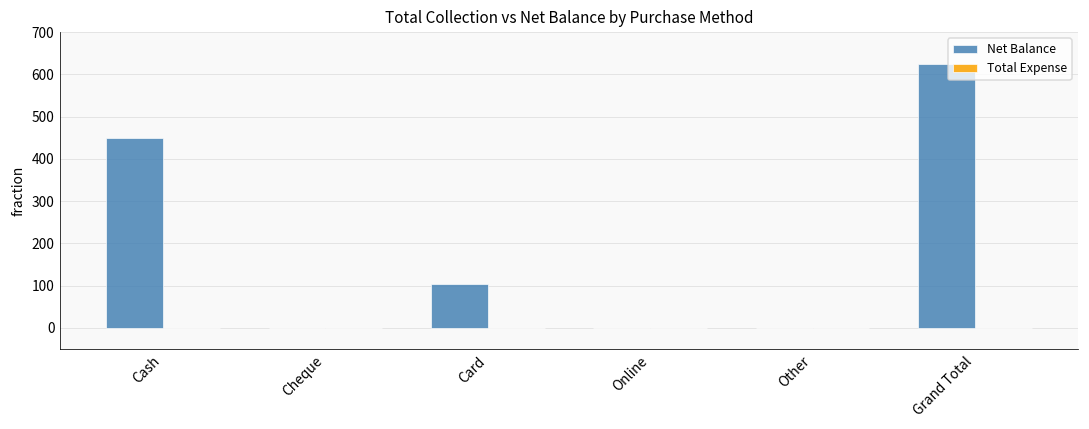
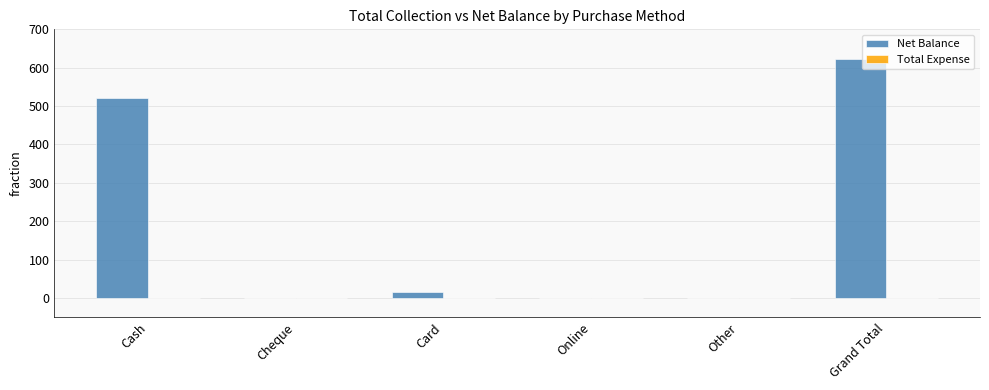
  {
    "Net Balance": {
-     "Cash": 450,
+     "Cash": 520,
      "Cheque": 0,
-     "Card": 100,
+     "Card": 20,
      "Online": 0,
      "Other": 0,
      "Grand Total": 620
    },
    "Total Expense": {
      "Cash": 0,
      "Cheque": 0,
      "Card": 0,
      "Online": 0,
      "Other": 0,
      "Grand Total": 0
    }
  }
